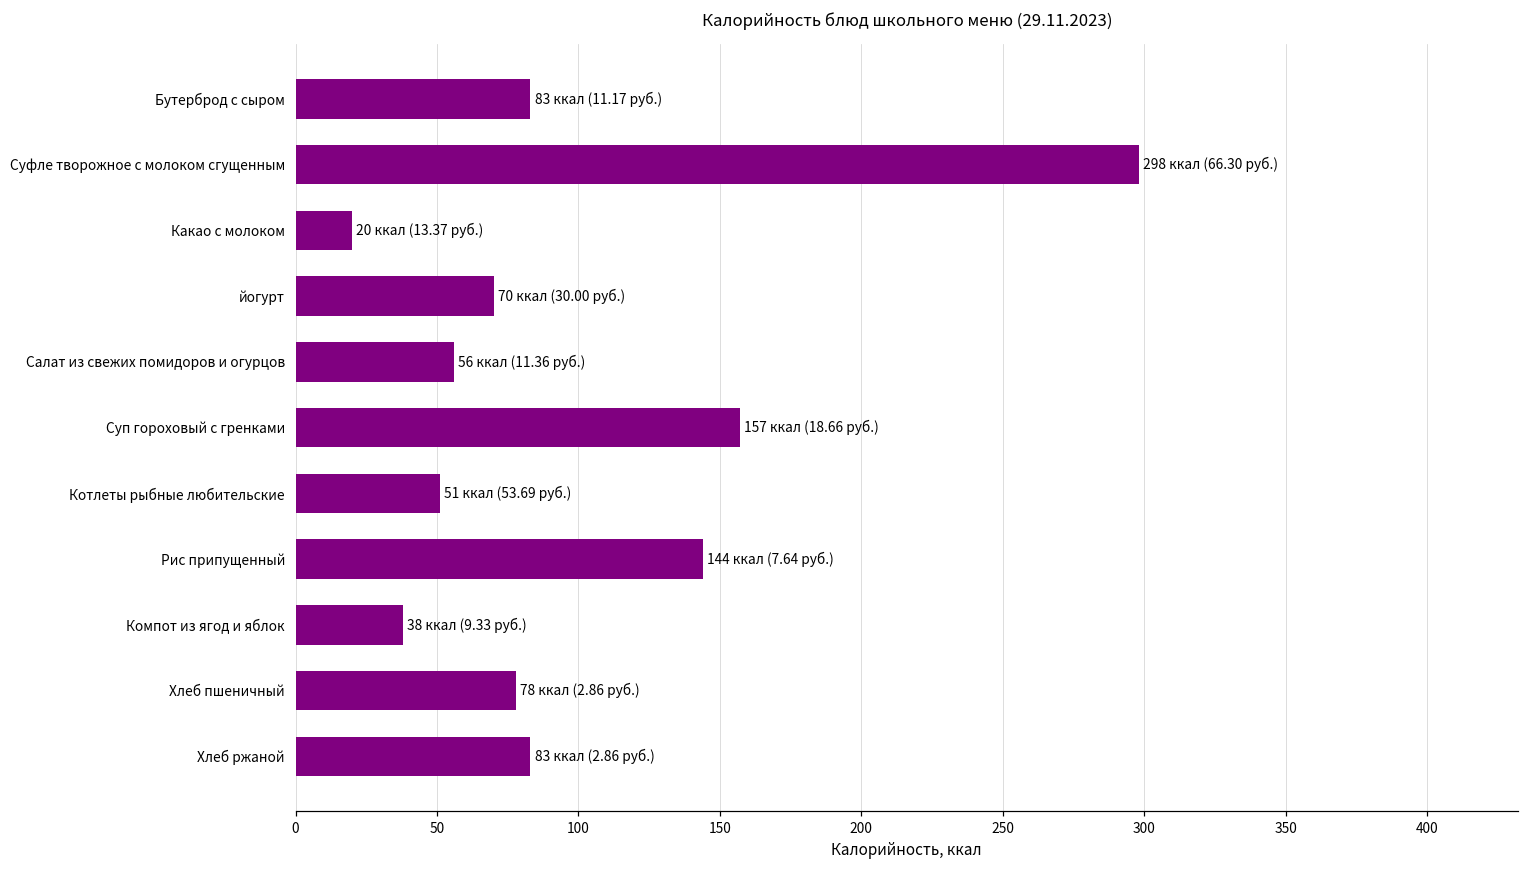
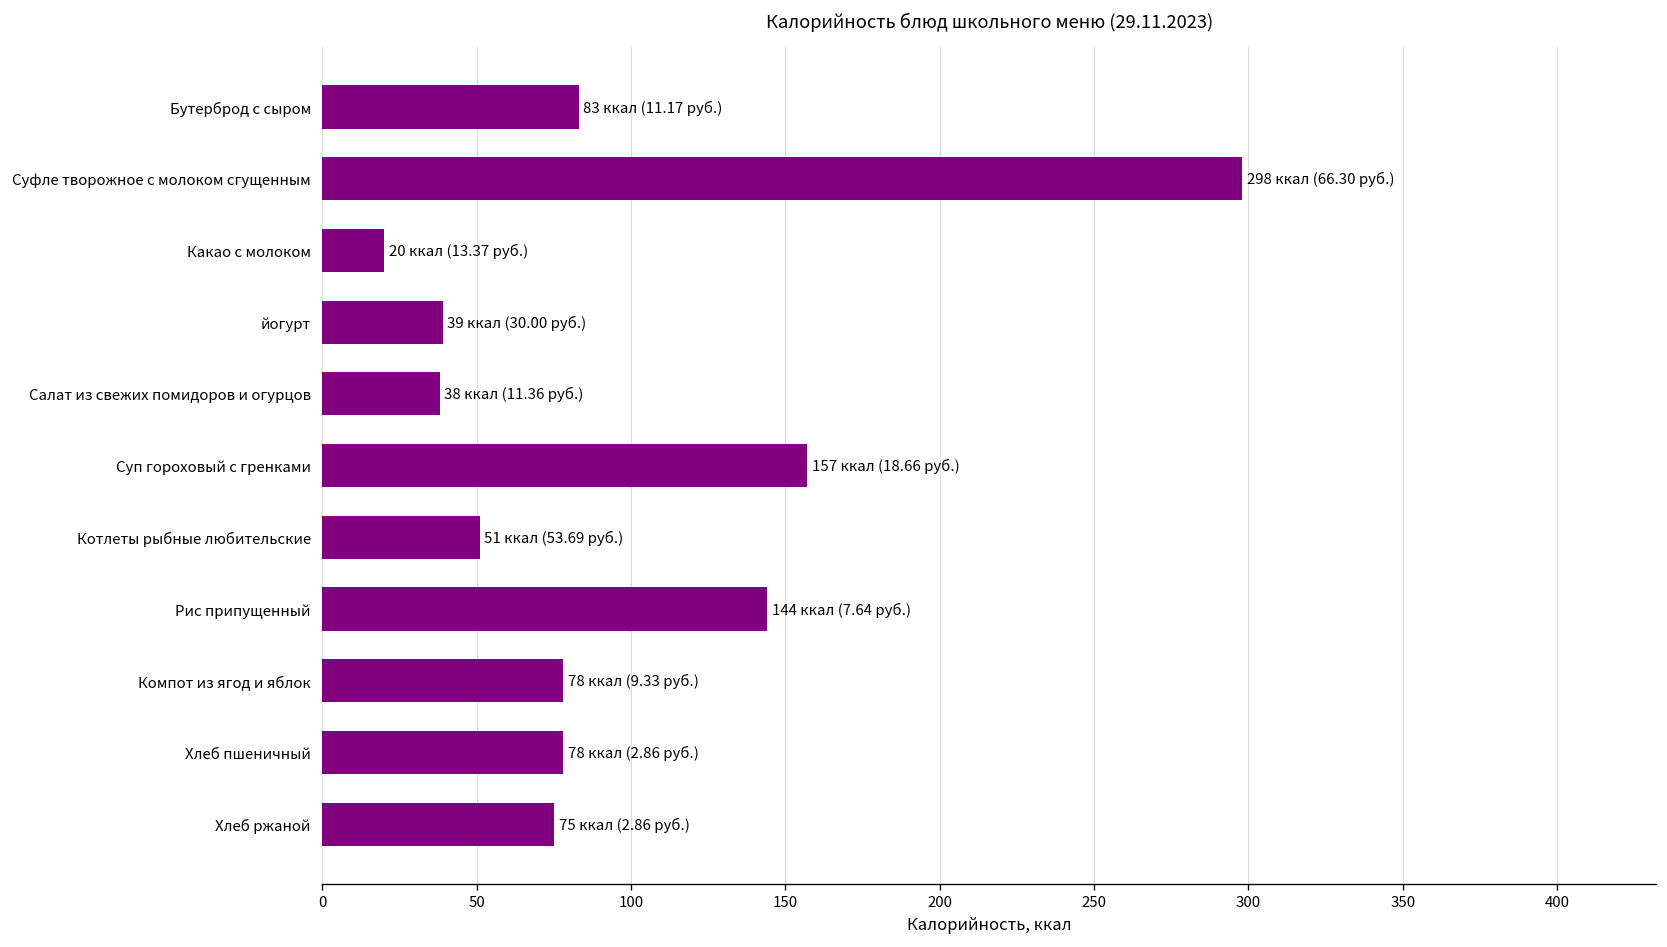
  {
    "Бутерброд с сыром": 83,
    "Суфле творожное с молоком сгущенным": 298,
    "Какао с молоком": 20,
-   "йогурт": 70,
-   "Салат из свежих помидоров и огурцов": 56,
+   "йогурт": 39,
+   "Салат из свежих помидоров и огурцов": 38,
    "Суп гороховый с гренками": 157,
    "Котлеты рыбные любительские": 51,
    "Рис припущенный": 144,
-   "Компот из ягод и яблок": 38,
+   "Компот из ягод и яблок": 78,
    "Хлеб пшеничный": 78,
-   "Хлеб ржаной": 83
+   "Хлеб ржаной": 75
  }
